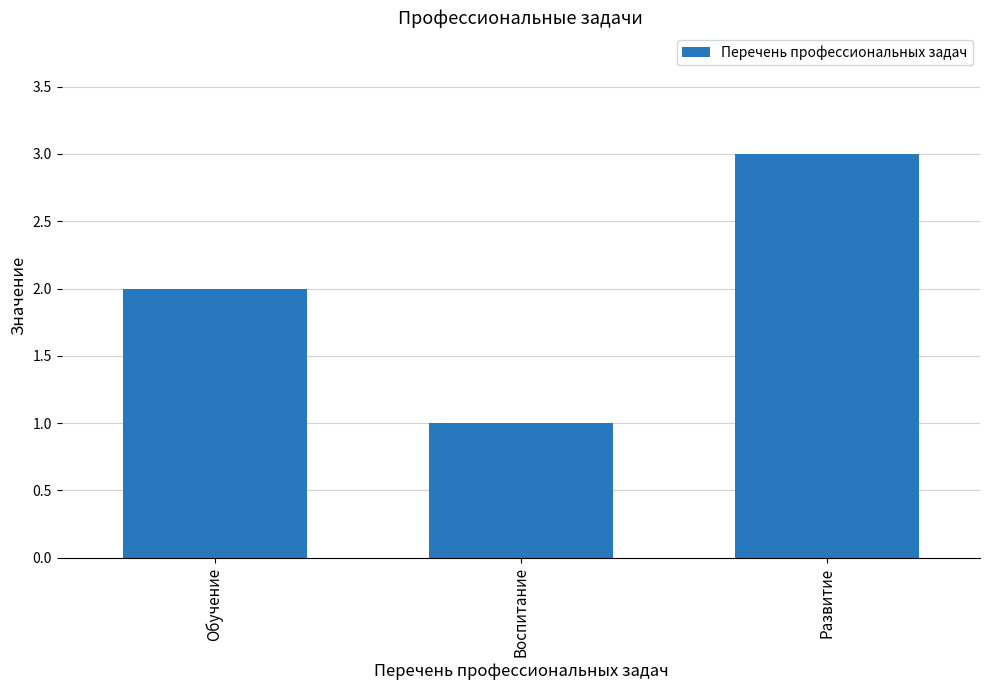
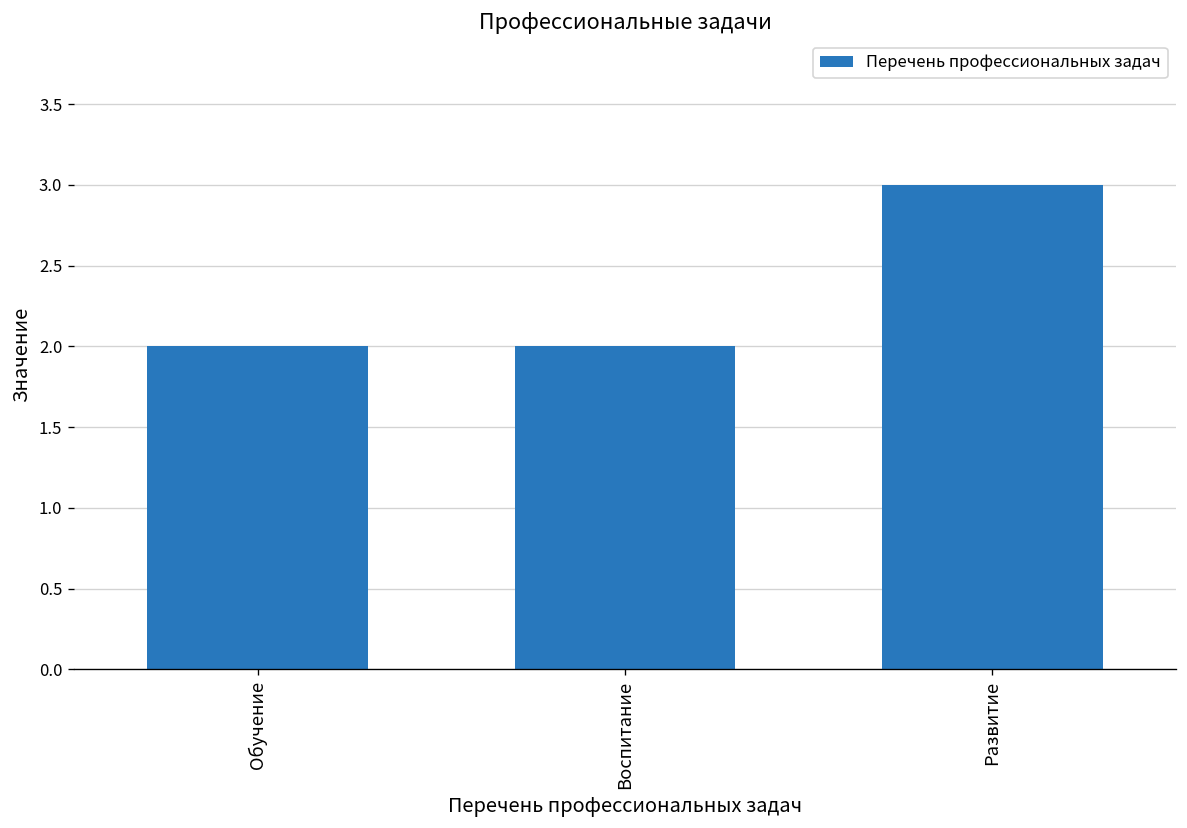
  {
    "Обучение": 2,
-   "Воспитание": 1,
+   "Воспитание": 2,
    "Развитие": 3
  }
